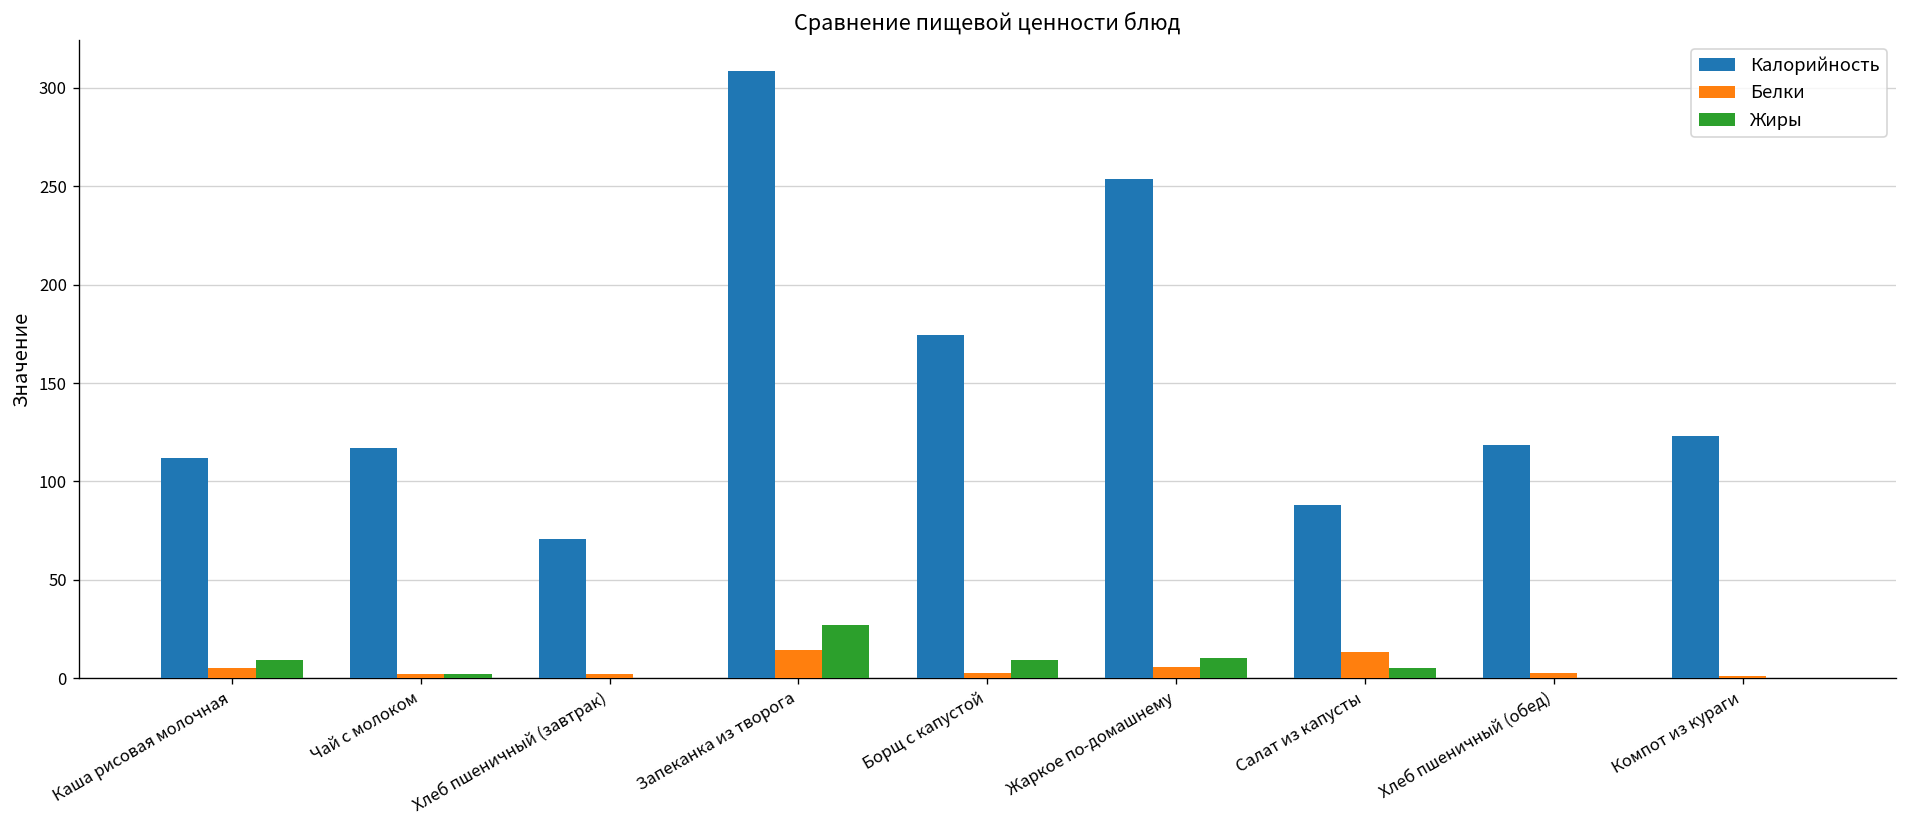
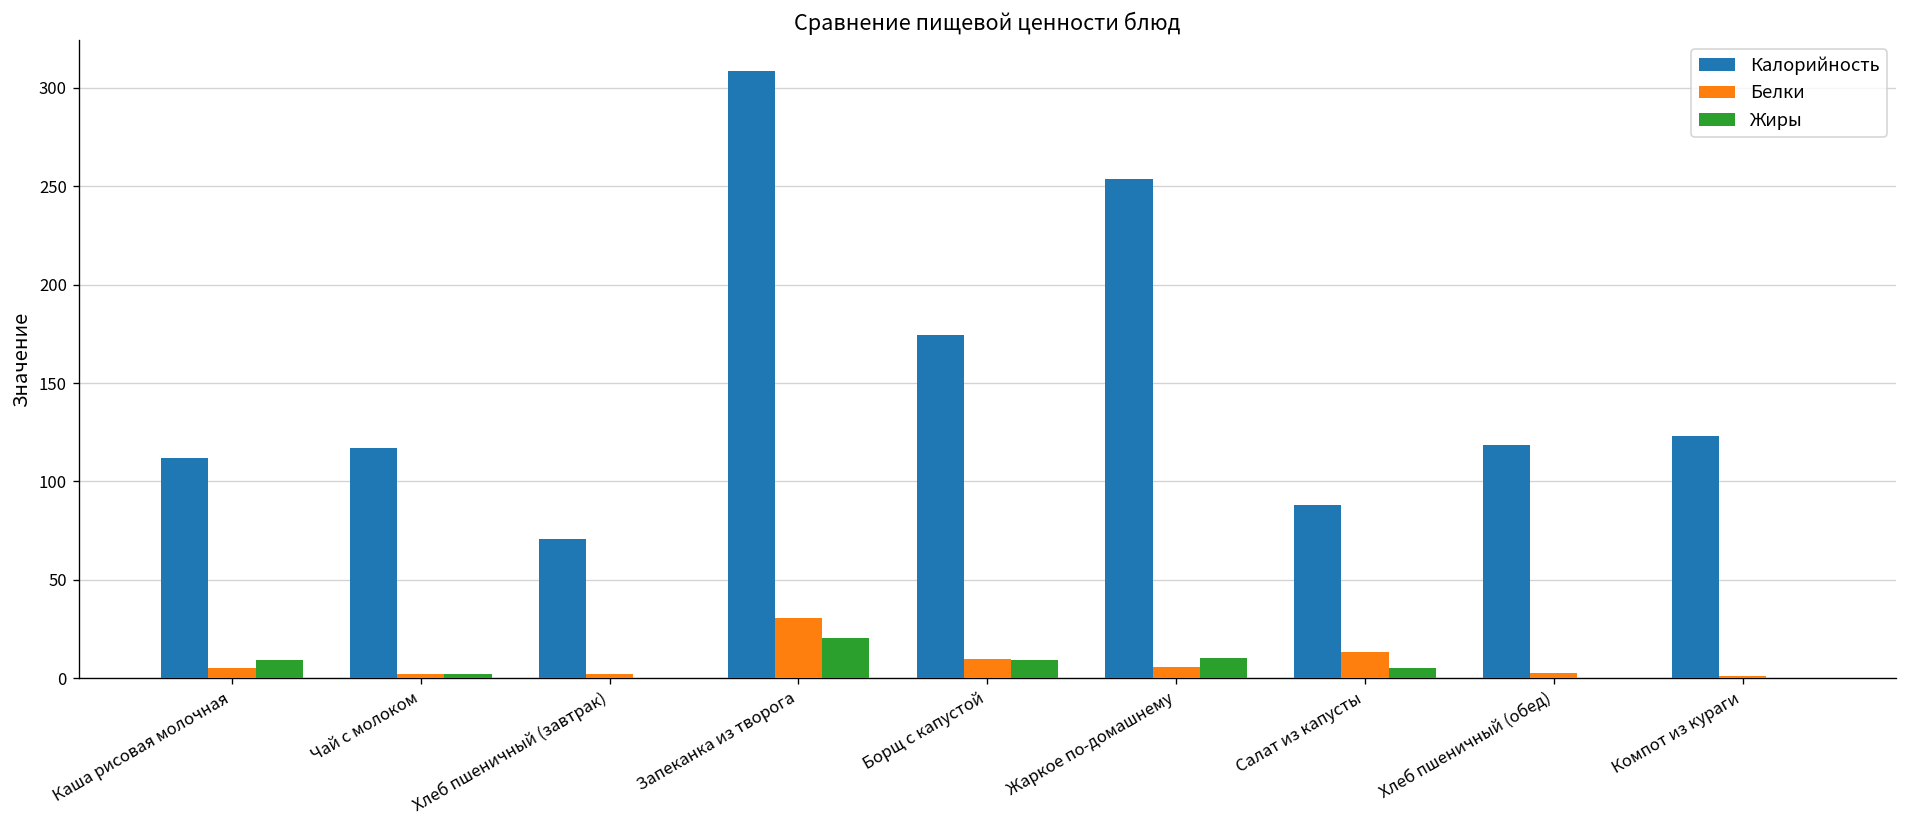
  {
    "Калорийность": {
      "Каша рисовая молочная": 112,
      "Чай с молоком": 117,
      "Хлеб пшеничный (завтрак)": 71,
      "Запеканка из творога": 309,
      "Борщ с капустой": 175,
      "Жаркое по-домашнему": 253,
      "Салат из капусты": 88,
      "Хлеб пшеничный (обед)": 118,
      "Компот из кураги": 123
    },
    "Белки": {
      "Каша рисовая молочная": 5,
      "Чай с молоком": 2,
      "Хлеб пшеничный (завтрак)": 2,
-     "Запеканка из творога": 15,
-     "Борщ с капустой": 3,
+     "Запеканка из творога": 31,
+     "Борщ с капустой": 10,
      "Жаркое по-домашнему": 6,
      "Салат из капусты": 14,
      "Хлеб пшеничный (обед)": 3
    },
    "Жиры": {
      "Каша рисовая молочная": 9,
      "Чай с молоком": 2,
      "Хлеб пшеничный (завтрак)": 0,
-     "Запеканка из творога": 27,
+     "Запеканка из творога": 20,
      "Борщ с капустой": 9,
      "Жаркое по-домашнему": 10,
      "Салат из капусты": 5,
      "Хлеб пшеничный (обед)": 0,
      "Компот из кураги": 0
    }
  }
